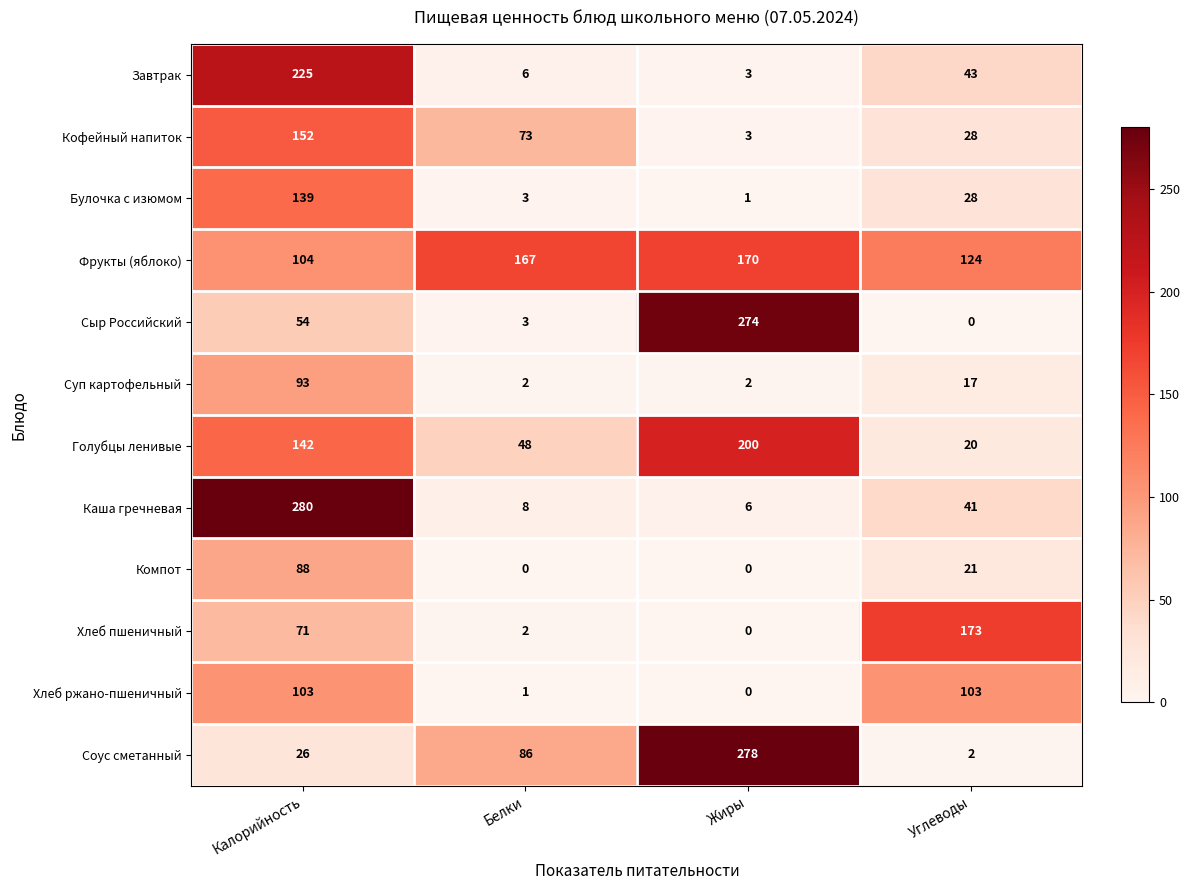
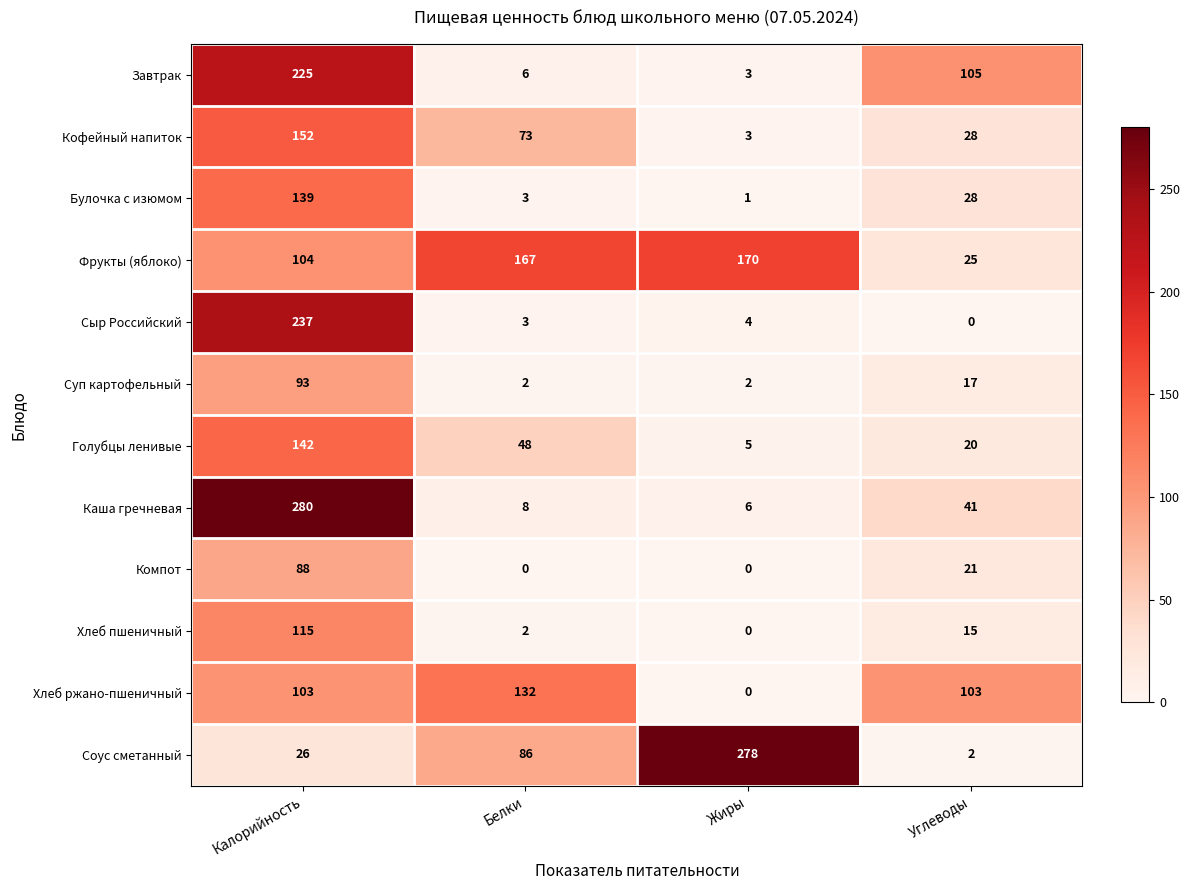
  {
    "Завтрак": {
      "Калорийность": 225,
      "Белки": 6,
      "Жиры": 3,
-     "Углеводы": 43
+     "Углеводы": 105
    },
    "Кофейный напиток": {
      "Калорийность": 152,
      "Белки": 73,
      "Жиры": 3,
      "Углеводы": 28
    },
    "Булочка с изюмом": {
      "Калорийность": 139,
      "Белки": 3,
      "Жиры": 1,
      "Углеводы": 28
    },
    "Фрукты (яблоко)": {
      "Калорийность": 104,
      "Белки": 167,
      "Жиры": 170,
-     "Углеводы": 124
+     "Углеводы": 25
    },
    "Сыр Российский": {
-     "Калорийность": 54,
+     "Калорийность": 237,
      "Белки": 3,
-     "Жиры": 274,
+     "Жиры": 4,
      "Углеводы": 0
    },
    "Суп картофельный": {
      "Калорийность": 93,
      "Белки": 2,
      "Жиры": 2,
      "Углеводы": 17
    },
    "Голубцы ленивые": {
      "Калорийность": 142,
      "Белки": 48,
-     "Жиры": 200,
+     "Жиры": 5,
      "Углеводы": 20
    },
    "Каша гречневая": {
      "Калорийность": 280,
      "Белки": 8,
      "Жиры": 6,
      "Углеводы": 41
    },
    "Компот": {
      "Калорийность": 88,
      "Белки": 0,
      "Жиры": 0,
      "Углеводы": 21
    },
    "Хлеб пшеничный": {
-     "Калорийность": 71,
+     "Калорийность": 115,
      "Белки": 2,
      "Жиры": 0,
-     "Углеводы": 173
+     "Углеводы": 15
    },
    "Хлеб ржано-пшеничный": {
      "Калорийность": 103,
-     "Белки": 1,
+     "Белки": 132,
      "Жиры": 0,
      "Углеводы": 103
    },
    "Соус сметанный": {
      "Калорийность": 26,
      "Белки": 86,
      "Жиры": 278,
      "Углеводы": 2
    }
  }
